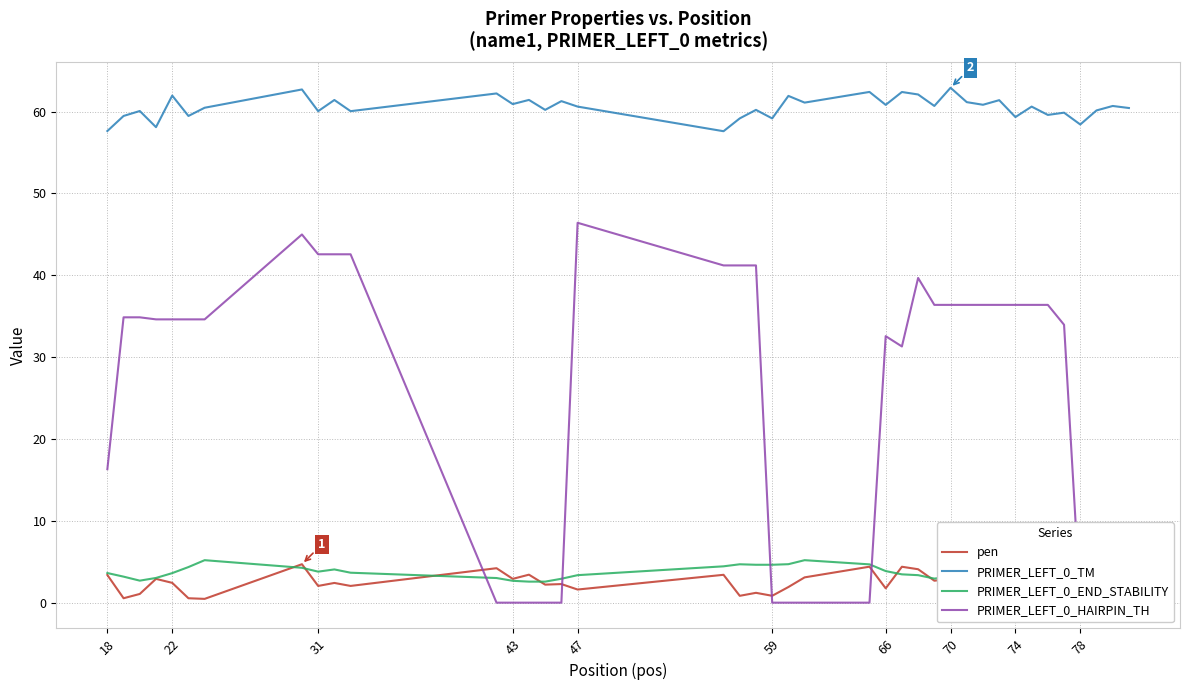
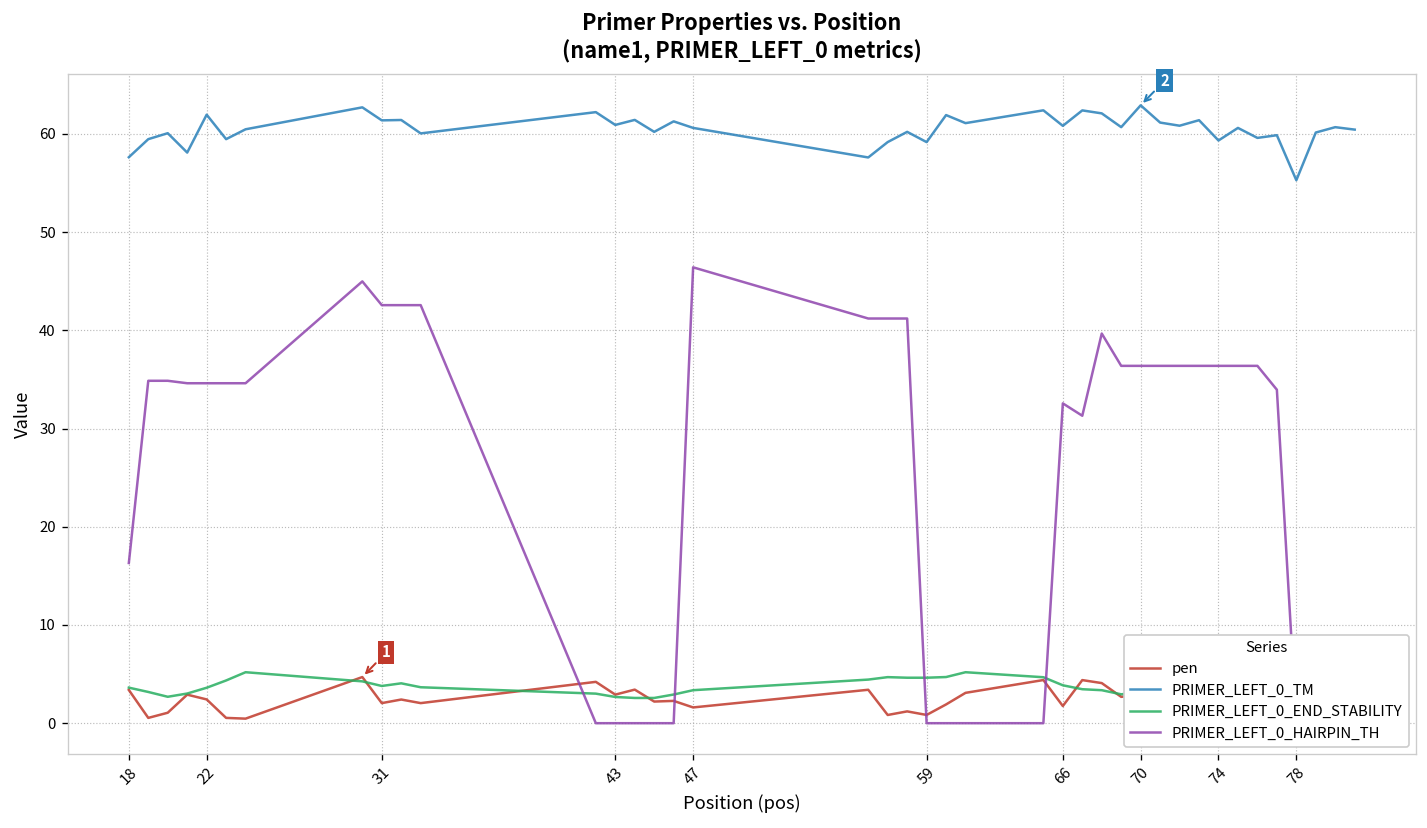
  {
    "pen": {
      "22": 2,
      "31": 2,
      "47": 2,
      "59": 1,
      "66": 2
    },
    "PRIMER_LEFT_0_TM": {
      "18": 58,
      "22": 62,
-     "31": 60,
+     "31": 61,
      "43": 61,
      "47": 61,
      "59": 59,
      "66": 61,
      "70": 63,
      "74": 59,
-     "78": 58
+     "78": 55
    },
    "PRIMER_LEFT_0_END_STABILITY": {
      "22": 4,
      "31": 4,
      "47": 3,
      "59": 5,
      "66": 4
    },
    "PRIMER_LEFT_0_HAIRPIN_TH": {
      "18": 16,
      "22": 35,
      "31": 43,
      "43": 0,
      "47": 46,
      "59": 0,
      "66": 33,
      "70": 36,
      "74": 36
    }
  }
